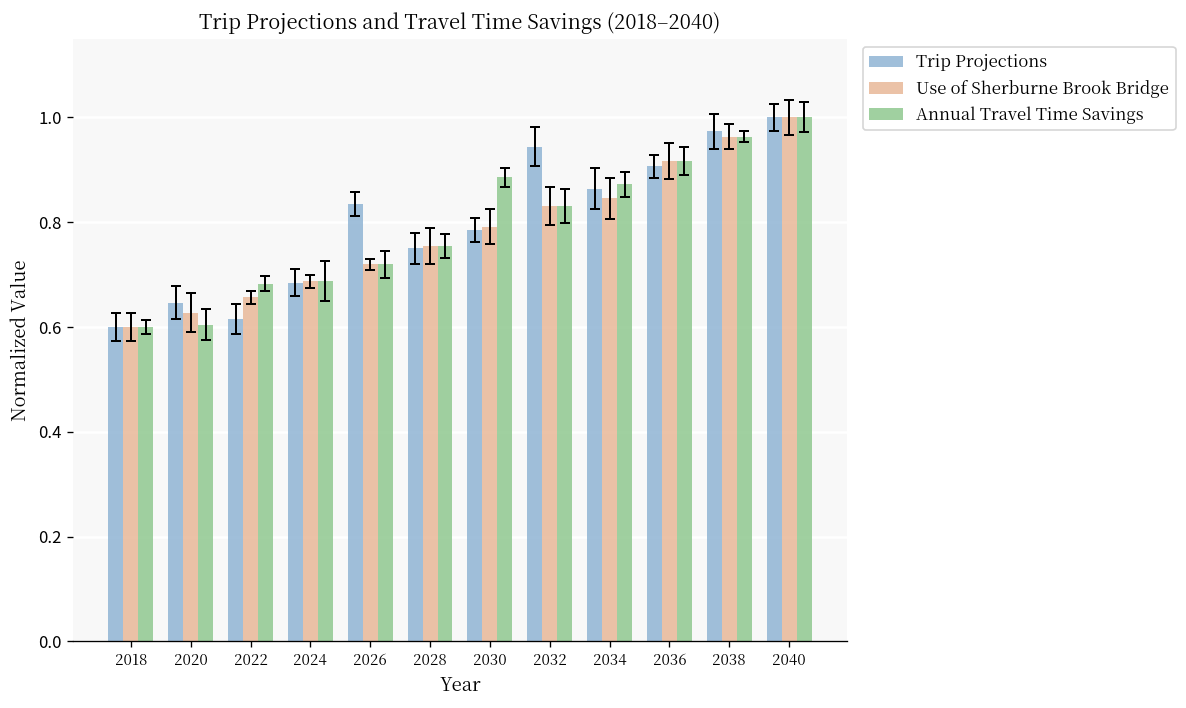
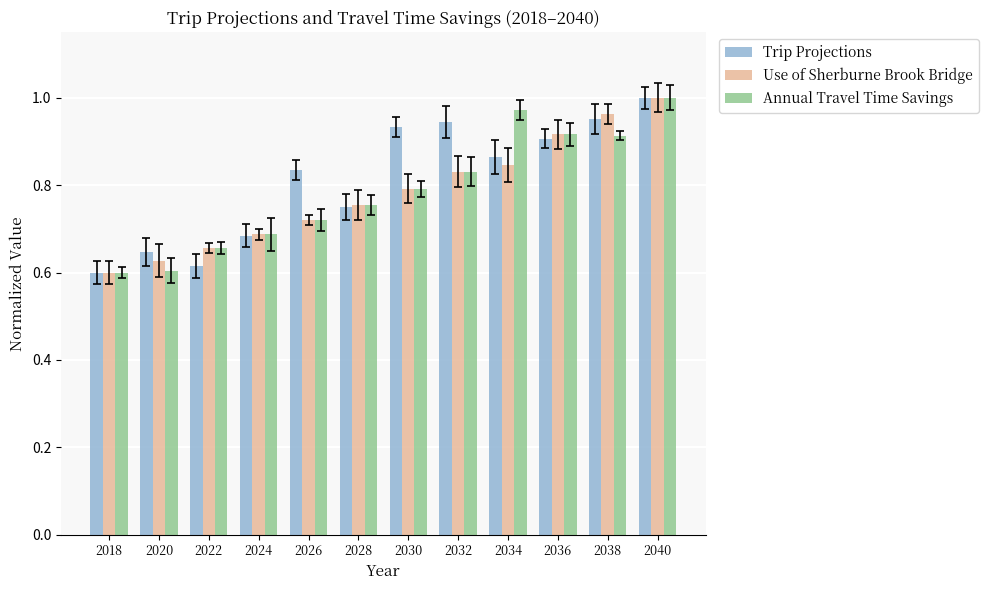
  {
    "Trip Projections": {
      "2018": 0.60,
      "2020": 0.65,
      "2022": 0.62,
      "2024": 0.68,
      "2026": 0.84,
      "2028": 0.75,
-     "2030": 0.79,
+     "2030": 0.93,
      "2032": 0.94,
      "2034": 0.86,
      "2036": 0.91,
-     "2038": 0.97,
+     "2038": 0.95,
      "2040": 1.00
    },
    "Use of Sherburne Brook Bridge": {
      "2018": 0.60,
      "2020": 0.63,
      "2022": 0.66,
      "2024": 0.69,
      "2026": 0.72,
      "2028": 0.75,
      "2030": 0.79,
      "2032": 0.83,
      "2034": 0.85,
      "2036": 0.92,
      "2038": 0.96,
      "2040": 1.00
    },
    "Annual Travel Time Savings": {
      "2018": 0.60,
      "2020": 0.60,
-     "2022": 0.68,
+     "2022": 0.66,
      "2024": 0.69,
      "2026": 0.72,
      "2028": 0.75,
-     "2030": 0.89,
+     "2030": 0.79,
      "2032": 0.83,
-     "2034": 0.87,
+     "2034": 0.97,
      "2036": 0.92,
-     "2038": 0.96,
+     "2038": 0.91,
      "2040": 1.00
    }
  }
